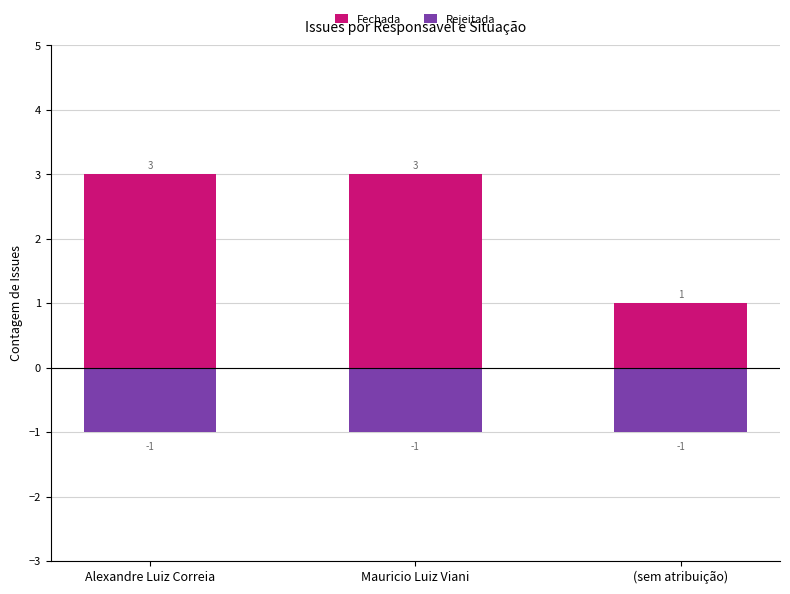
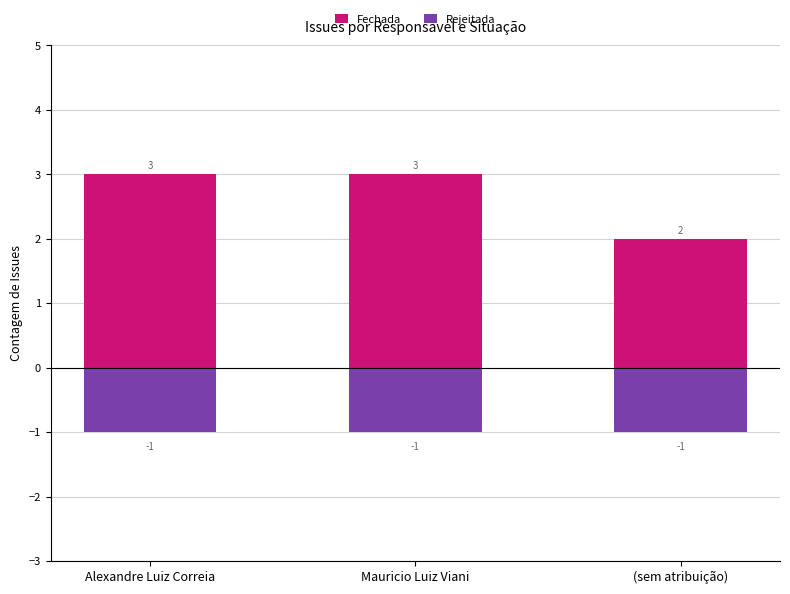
  {
    "Fechada": {
      "Alexandre Luiz Correia": 3,
      "Mauricio Luiz Viani": 3,
-     "(sem atribuição)": 1
+     "(sem atribuição)": 2
    },
    "Rejeitada": {
      "Alexandre Luiz Correia": -1,
      "Mauricio Luiz Viani": -1,
      "(sem atribuição)": -1
    }
  }
